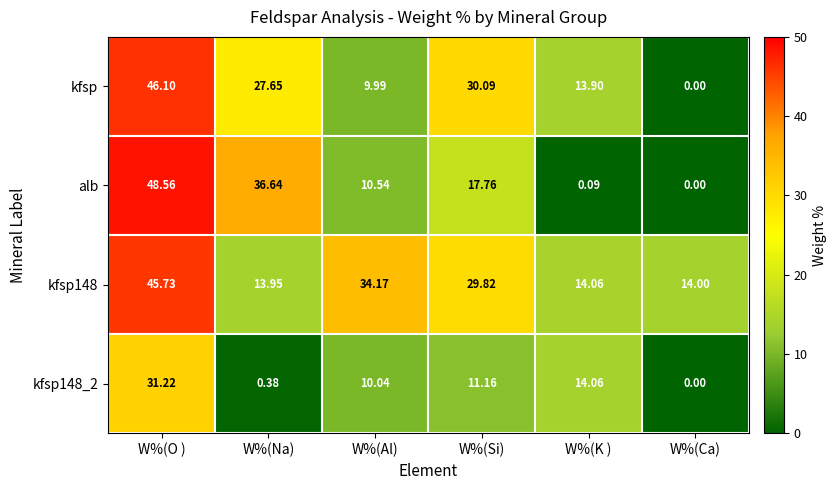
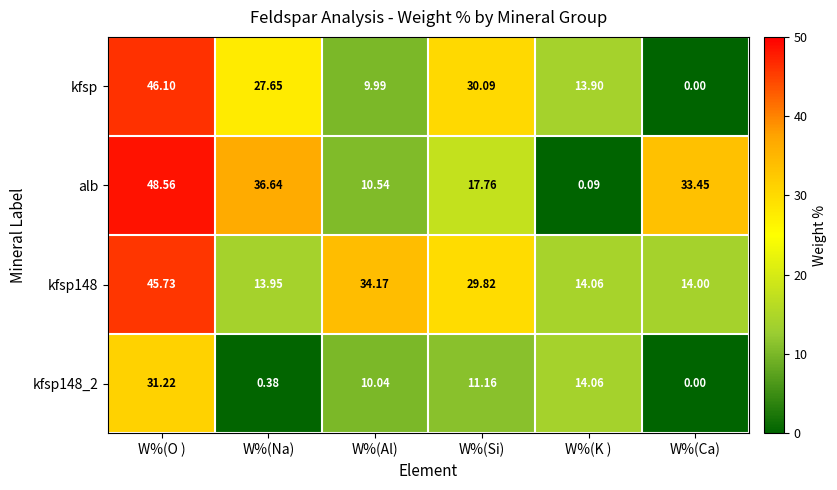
  {
    "kfsp": {
      "W%(O )": 46.10,
      "W%(Na)": 27.65,
      "W%(Al)": 9.99,
      "W%(Si)": 30.09,
      "W%(K )": 13.90,
      "W%(Ca)": 0.00
    },
    "alb": {
      "W%(O )": 48.56,
      "W%(Na)": 36.64,
      "W%(Al)": 10.54,
      "W%(Si)": 17.76,
      "W%(K )": 0.09,
-     "W%(Ca)": 0.00
+     "W%(Ca)": 33.45
    },
    "kfsp148": {
      "W%(O )": 45.73,
      "W%(Na)": 13.95,
      "W%(Al)": 34.17,
      "W%(Si)": 29.82,
      "W%(K )": 14.06,
      "W%(Ca)": 14.00
    },
    "kfsp148_2": {
      "W%(O )": 31.22,
      "W%(Na)": 0.38,
      "W%(Al)": 10.04,
      "W%(Si)": 11.16,
      "W%(K )": 14.06,
      "W%(Ca)": 0.00
    }
  }
